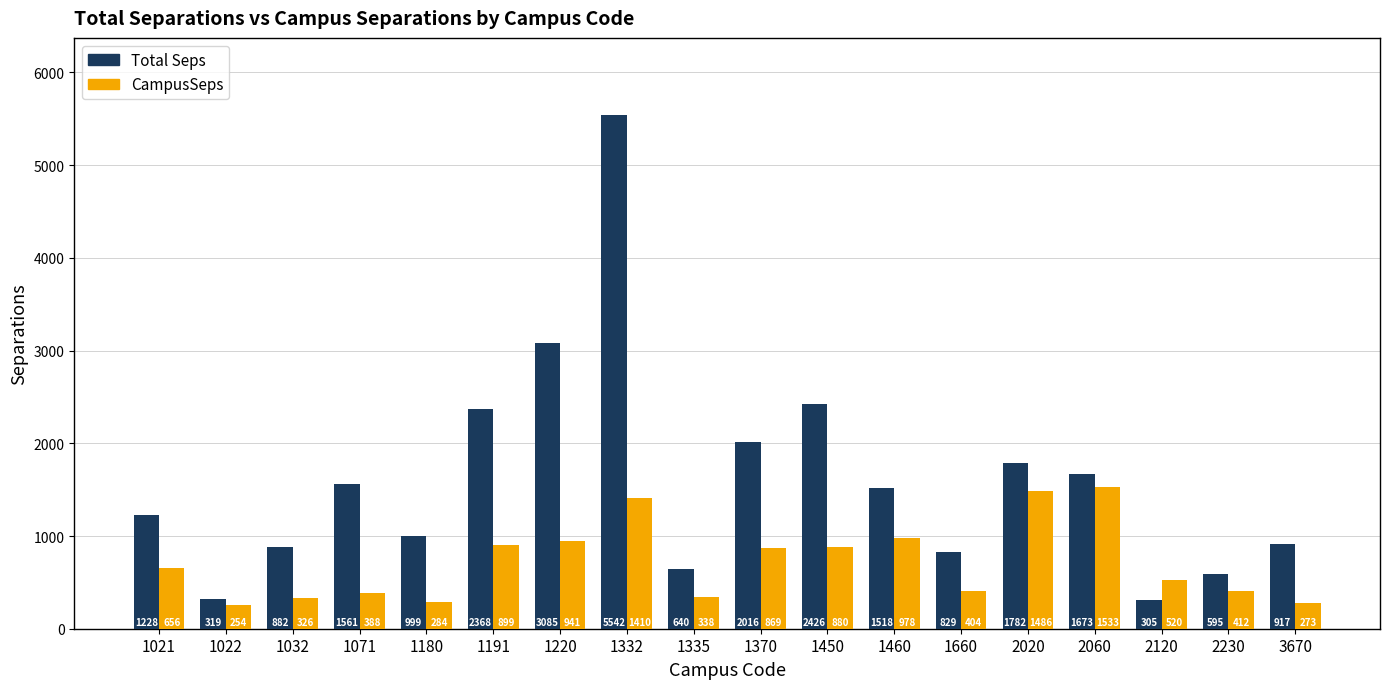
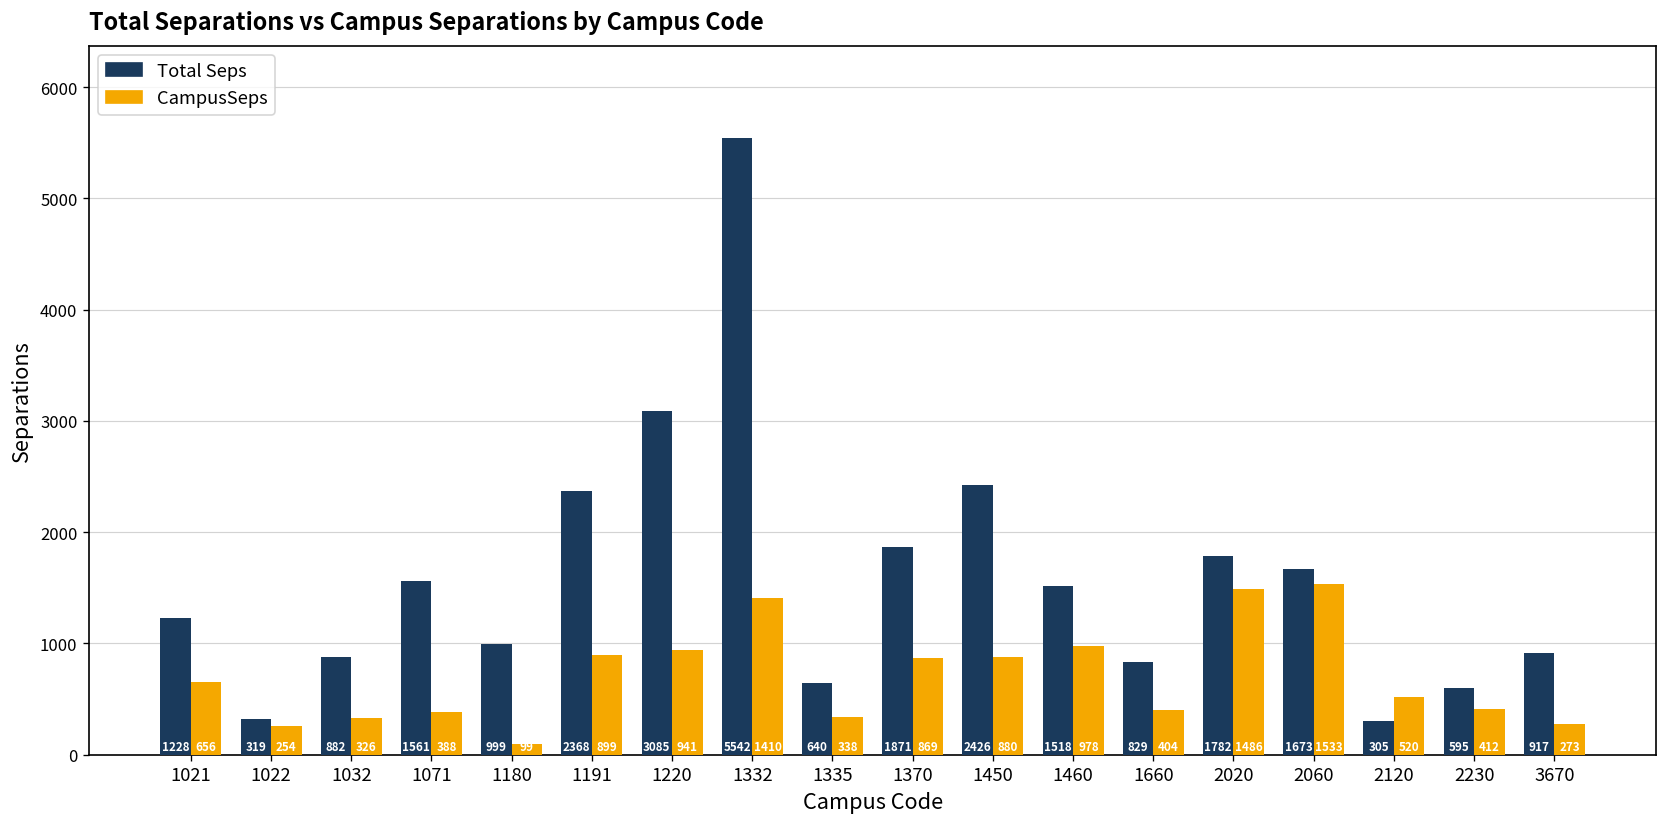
  {
    "Total Seps": {
      "1021": 1228,
      "1022": 319,
      "1032": 882,
      "1071": 1561,
      "1180": 999,
      "1191": 2368,
      "1220": 3085,
      "1332": 5542,
      "1335": 640,
-     "1370": 2016,
+     "1370": 1871,
      "1450": 2426,
      "1460": 1518,
      "1660": 829,
      "2020": 1782,
      "2060": 1673,
      "2120": 305,
      "2230": 595,
      "3670": 917
    },
    "CampusSeps": {
      "1021": 656,
      "1022": 254,
      "1032": 326,
      "1071": 388,
-     "1180": 284,
+     "1180": 99,
      "1191": 899,
      "1220": 941,
      "1332": 1410,
      "1335": 338,
      "1370": 869,
      "1450": 880,
      "1460": 978,
      "1660": 404,
      "2020": 1486,
      "2060": 1533,
      "2120": 520,
      "2230": 412,
      "3670": 273
    }
  }
